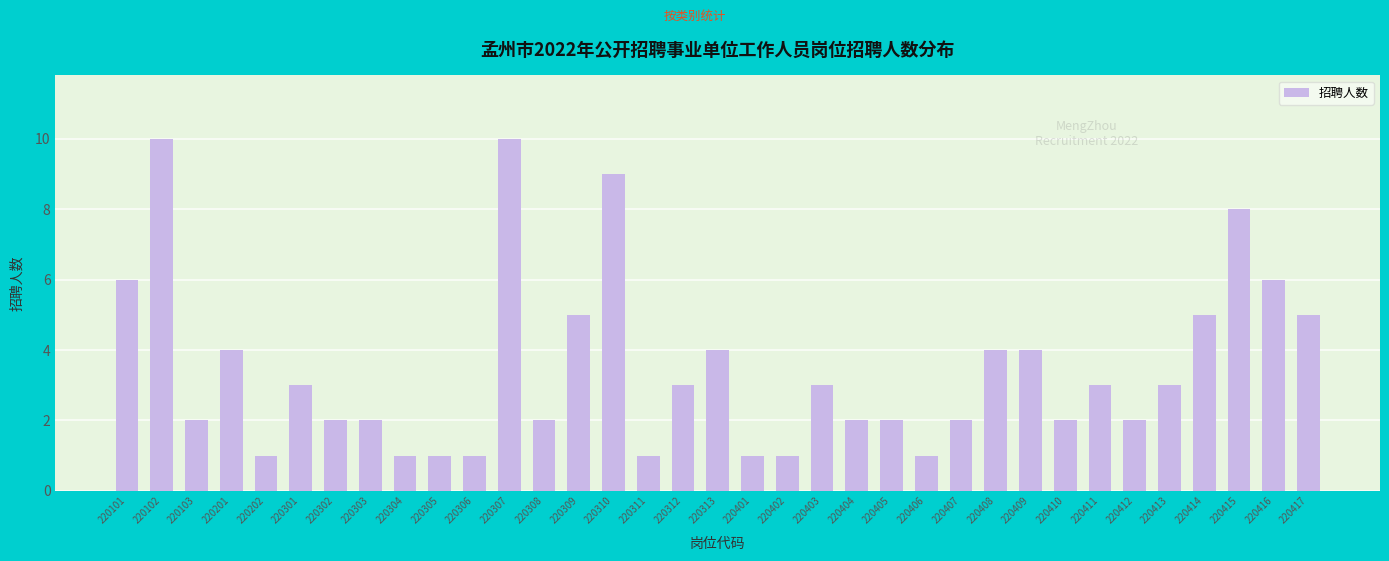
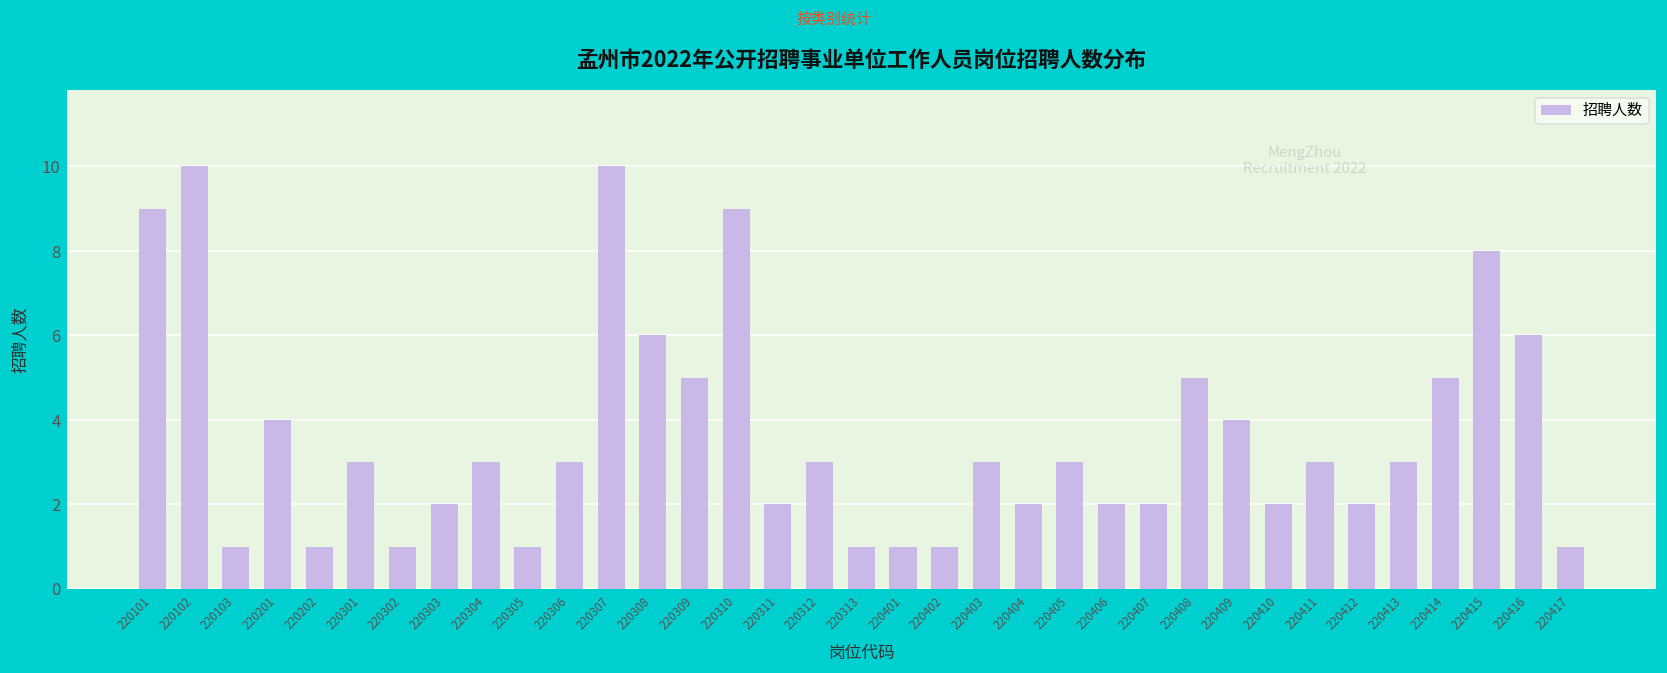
  {
-   "220101": 6,
+   "220101": 9,
    "220102": 10,
-   "220103": 2,
+   "220103": 1,
    "220201": 4,
    "220202": 1,
    "220301": 3,
-   "220302": 2,
+   "220302": 1,
    "220303": 2,
-   "220304": 1,
+   "220304": 3,
    "220305": 1,
-   "220306": 1,
+   "220306": 3,
    "220307": 10,
-   "220308": 2,
+   "220308": 6,
    "220309": 5,
    "220310": 9,
-   "220311": 1,
+   "220311": 2,
    "220312": 3,
-   "220313": 4,
+   "220313": 1,
    "220401": 1,
    "220402": 1,
    "220403": 3,
    "220404": 2,
-   "220405": 2,
-   "220406": 1,
+   "220405": 3,
+   "220406": 2,
    "220407": 2,
-   "220408": 4,
+   "220408": 5,
    "220409": 4,
    "220410": 2,
    "220411": 3,
    "220412": 2,
    "220413": 3,
    "220414": 5,
    "220415": 8,
    "220416": 6,
-   "220417": 5
+   "220417": 1
  }
